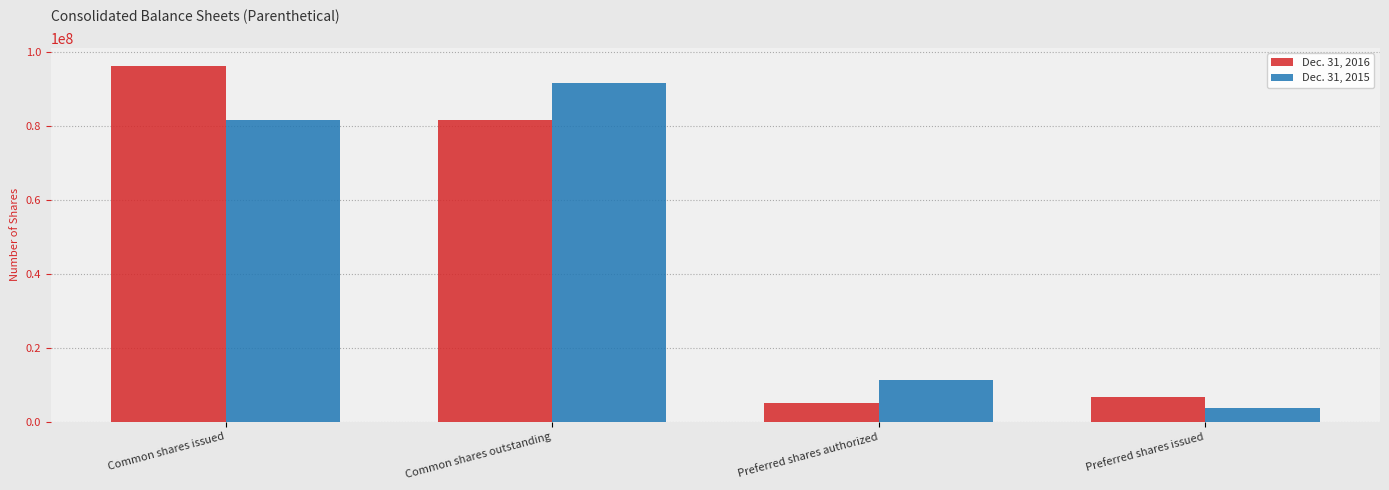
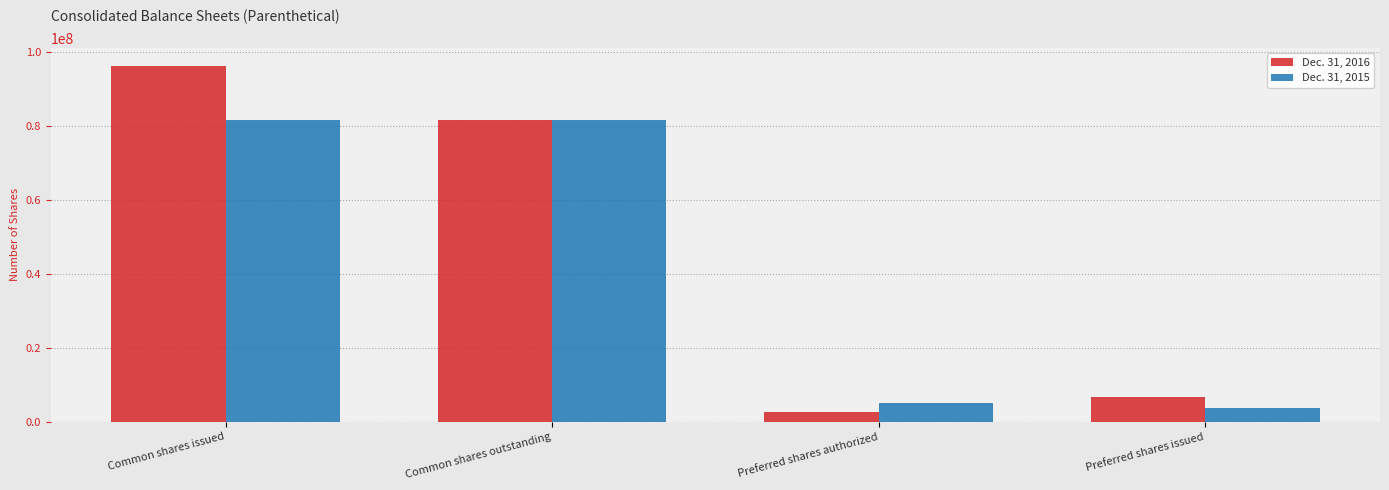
  {
    "Dec. 31, 2016": {
      "Common shares issued": 96000000,
      "Common shares outstanding": 82000000,
-     "Preferred shares authorized": 5000000,
+     "Preferred shares authorized": 3000000,
      "Preferred shares issued": 7000000
    },
    "Dec. 31, 2015": {
      "Common shares issued": 82000000,
-     "Common shares outstanding": 92000000,
-     "Preferred shares authorized": 11000000,
+     "Common shares outstanding": 82000000,
+     "Preferred shares authorized": 5000000,
      "Preferred shares issued": 4000000
    }
  }
